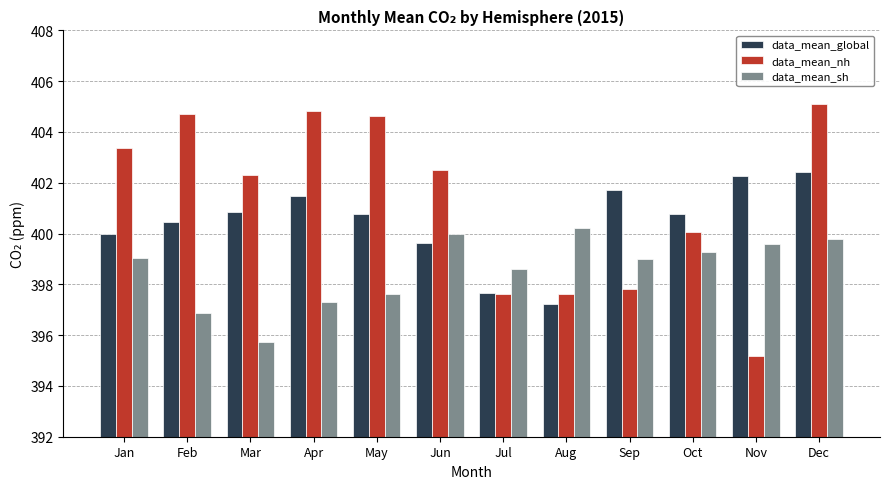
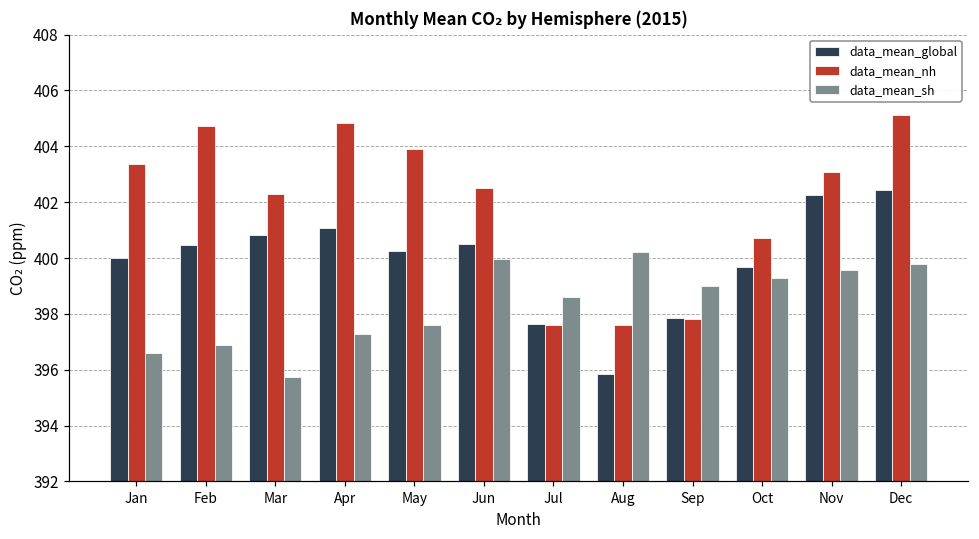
  {
    "data_mean_global": {
      "Jan": 400.0,
      "Feb": 400.5,
      "Mar": 400.8,
-     "Apr": 401.5,
-     "May": 400.8,
-     "Jun": 399.6,
+     "Apr": 401.1,
+     "May": 400.3,
+     "Jun": 400.5,
      "Jul": 397.6,
-     "Aug": 397.2,
-     "Sep": 401.7,
-     "Oct": 400.8,
+     "Aug": 395.9,
+     "Sep": 397.9,
+     "Oct": 399.7,
      "Nov": 402.3,
      "Dec": 402.4
    },
    "data_mean_nh": {
      "Jan": 403.4,
      "Feb": 404.7,
      "Mar": 402.3,
      "Apr": 404.8,
-     "May": 404.6,
+     "May": 403.9,
      "Jun": 402.5,
      "Jul": 397.6,
      "Aug": 397.6,
      "Sep": 397.8,
-     "Oct": 400.1,
-     "Nov": 395.2,
+     "Oct": 400.7,
+     "Nov": 403.1,
      "Dec": 405.1
    },
    "data_mean_sh": {
-     "Jan": 399.1,
+     "Jan": 396.6,
      "Feb": 396.9,
      "Mar": 395.7,
      "Apr": 397.3,
      "May": 397.6,
      "Jun": 400.0,
      "Jul": 398.6,
      "Aug": 400.2,
      "Sep": 399.0,
      "Oct": 399.3,
      "Nov": 399.6,
      "Dec": 399.8
    }
  }
